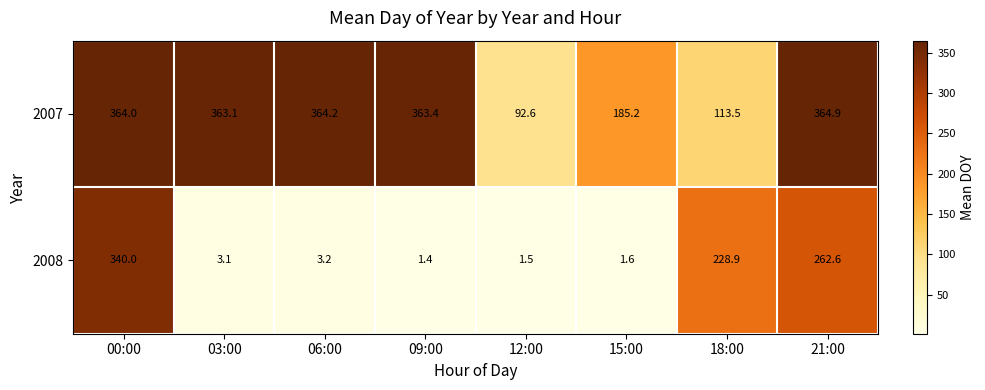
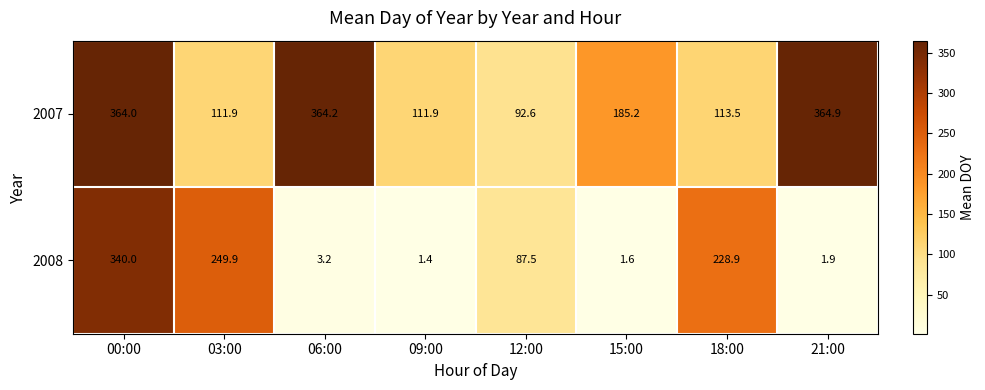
  {
    "2007": {
      "00:00": 364.0,
-     "03:00": 363.1,
+     "03:00": 111.9,
      "06:00": 364.2,
-     "09:00": 363.4,
+     "09:00": 111.9,
      "12:00": 92.6,
      "15:00": 185.2,
      "18:00": 113.5,
      "21:00": 364.9
    },
    "2008": {
      "00:00": 340.0,
-     "03:00": 3.1,
+     "03:00": 249.9,
      "06:00": 3.2,
      "09:00": 1.4,
-     "12:00": 1.5,
+     "12:00": 87.5,
      "15:00": 1.6,
      "18:00": 228.9,
-     "21:00": 262.6
+     "21:00": 1.9
    }
  }
